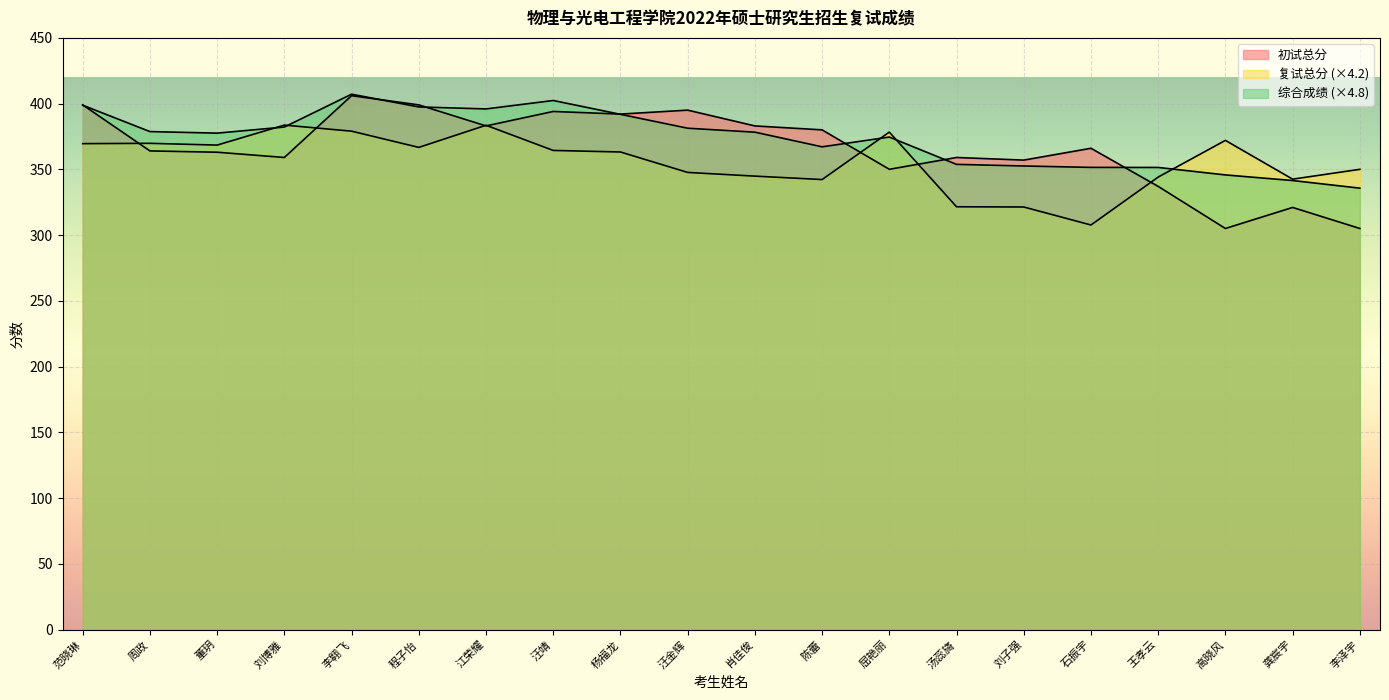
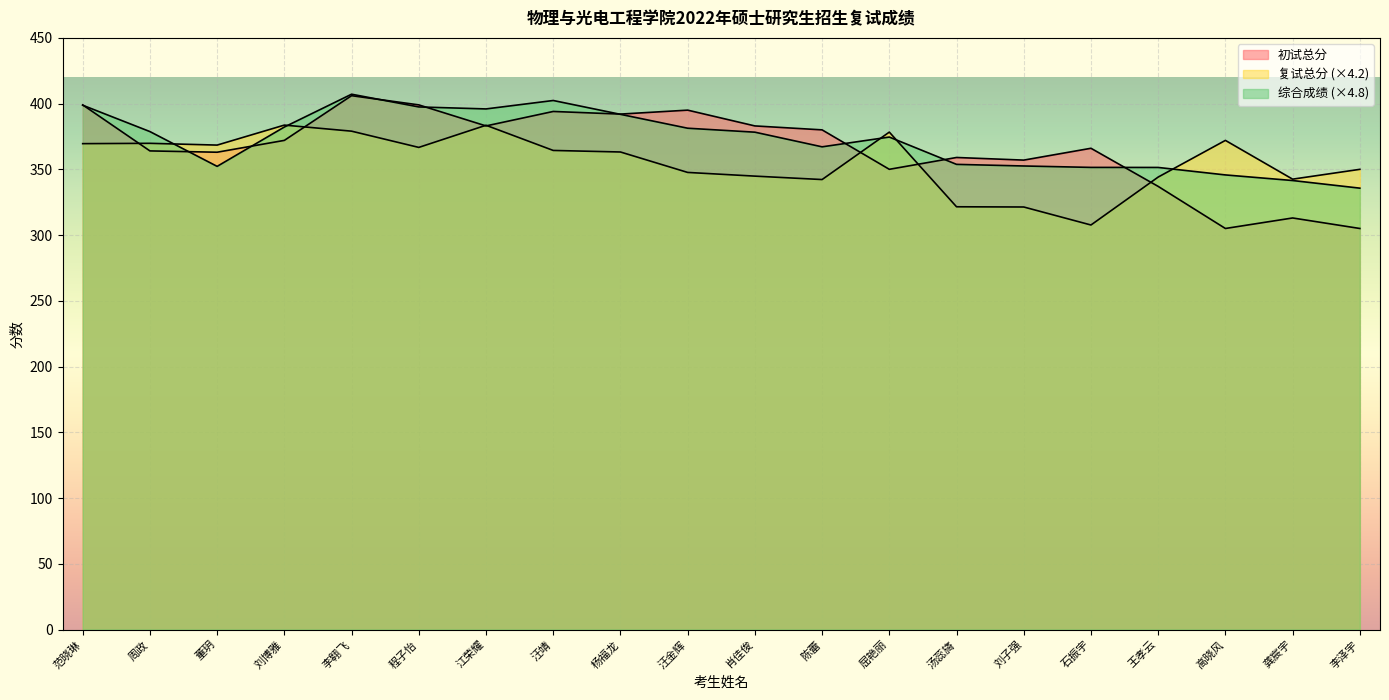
  {
    "初试总分": {
      "周政": 364,
      "董玥": 363,
-     "刘博雅": 359,
+     "刘博雅": 372,
      "汪靖": 394,
      "汪金辉": 395,
      "肖佳俊": 383,
      "陈蕾": 380,
      "屈艳丽": 350,
      "汤蕊旖": 359,
      "刘子强": 357,
      "石振宇": 366,
      "王孝云": 337,
      "高晓风": 305,
-     "龚宸宇": 321,
+     "龚宸宇": 313,
      "李泽宇": 305
    },
    "复试总分 (×4.2)": {
      "范晓琳": 370,
      "周政": 370,
      "董玥": 368,
      "李翱飞": 379,
      "程子怡": 367,
      "汪靖": 364,
      "杨福龙": 363,
      "汪金辉": 348,
      "肖佳俊": 345,
      "陈蕾": 342,
      "屈艳丽": 378,
      "汤蕊旖": 322,
      "刘子强": 321,
      "石振宇": 308,
      "王孝云": 344,
      "高晓风": 372,
      "李泽宇": 350
    },
    "综合成绩 (×4.8)": {
      "周政": 379,
-     "董玥": 378,
+     "董玥": 352,
      "江荣耀": 396,
      "汪靖": 402,
      "汪金辉": 381,
      "肖佳俊": 378,
      "陈蕾": 367,
      "屈艳丽": 375,
      "汤蕊旖": 354,
      "刘子强": 353,
      "石振宇": 351,
      "王孝云": 351,
      "高晓风": 346,
      "李泽宇": 336
    }
  }
